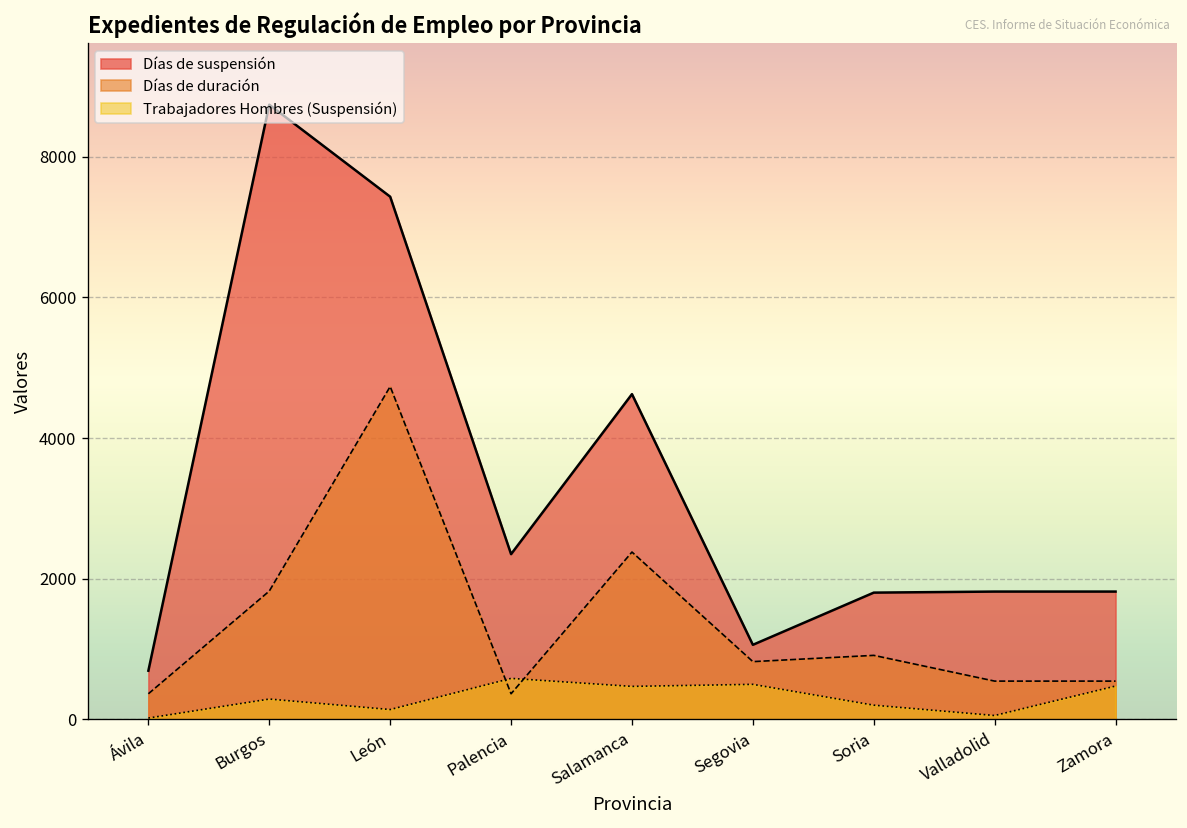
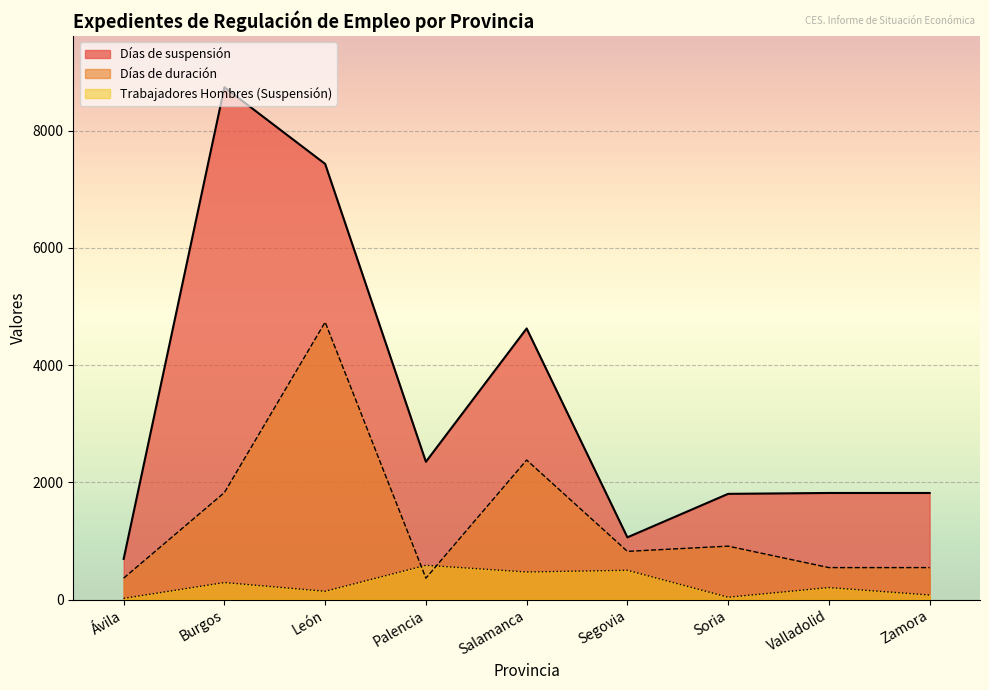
  {
    "Trabajadores Hombres (Suspensión)": {
      "Ávila": 0,
      "Burgos": 300,
      "León": 100,
      "Palencia": 600,
      "Salamanca": 500,
      "Segovia": 500,
-     "Soria": 200,
-     "Valladolid": 100,
-     "Zamora": 500
+     "Soria": 0,
+     "Valladolid": 200,
+     "Zamora": 100
    }
  }
